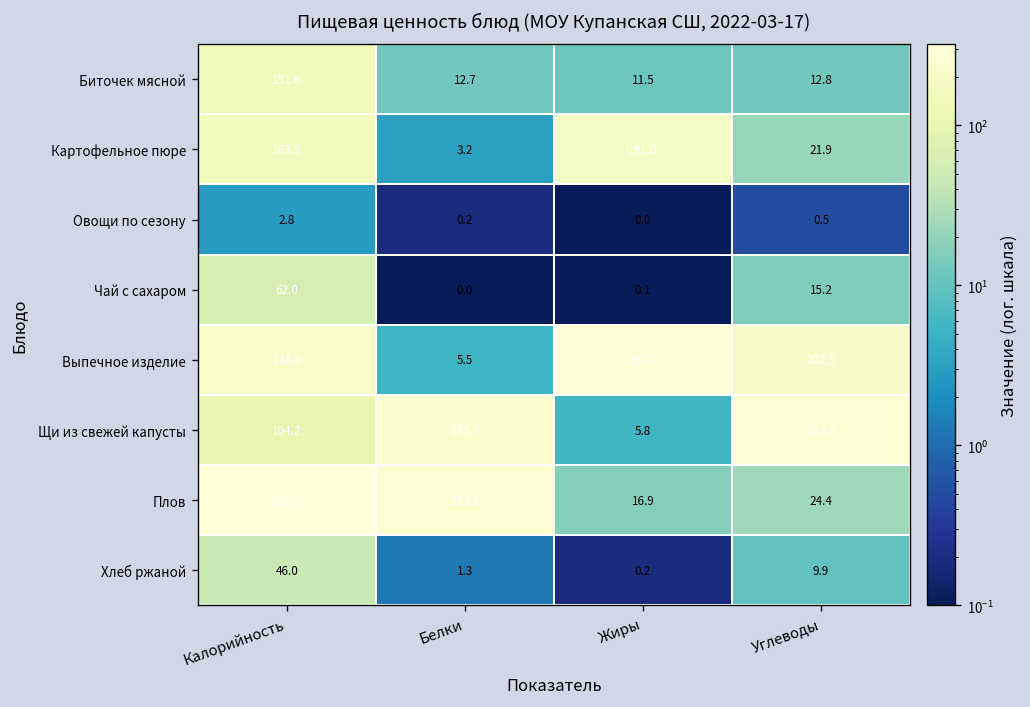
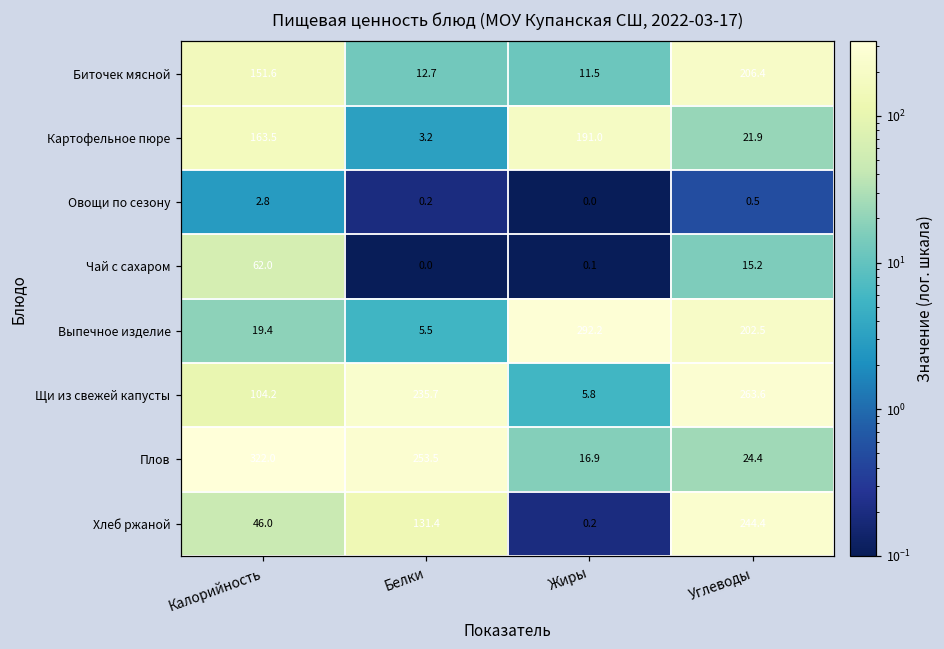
  {
    "Биточек мясной": {
      "Калорийность": 151.6,
      "Белки": 12.7,
      "Жиры": 11.5,
-     "Углеводы": 12.8
+     "Углеводы": 206.4
    },
    "Картофельное пюре": {
      "Калорийность": 163.5,
      "Белки": 3.2,
      "Жиры": 191.0,
      "Углеводы": 21.9
    },
    "Овощи по сезону": {
      "Калорийность": 2.8,
      "Белки": 0.2,
      "Жиры": 0.0,
      "Углеводы": 0.5
    },
    "Чай с сахаром": {
      "Калорийность": 62.0,
      "Белки": 0.0,
      "Жиры": 0.1,
      "Углеводы": 15.2
    },
    "Выпечное изделие": {
-     "Калорийность": 218.0,
+     "Калорийность": 19.4,
      "Белки": 5.5,
      "Углеводы": 202.5
    },
    "Щи из свежей капусты": {
      "Калорийность": 104.2,
      "Белки": 235.7,
      "Жиры": 5.8
    },
    "Плов": {
      "Жиры": 16.9,
      "Углеводы": 24.4
    },
    "Хлеб ржаной": {
      "Калорийность": 46.0,
-     "Белки": 1.3,
+     "Белки": 131.4,
      "Жиры": 0.2,
-     "Углеводы": 9.9
+     "Углеводы": 244.4
    }
  }
